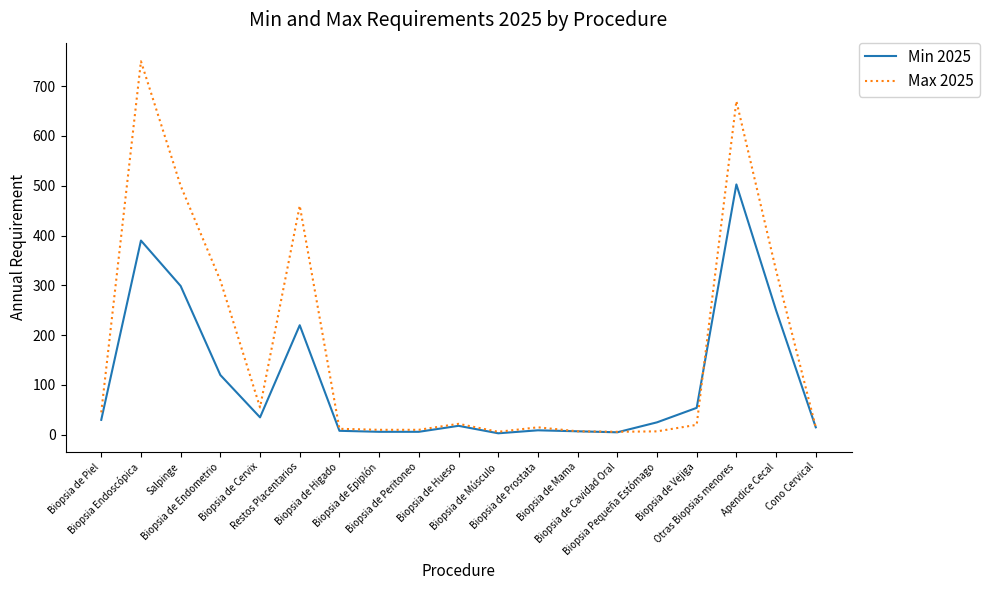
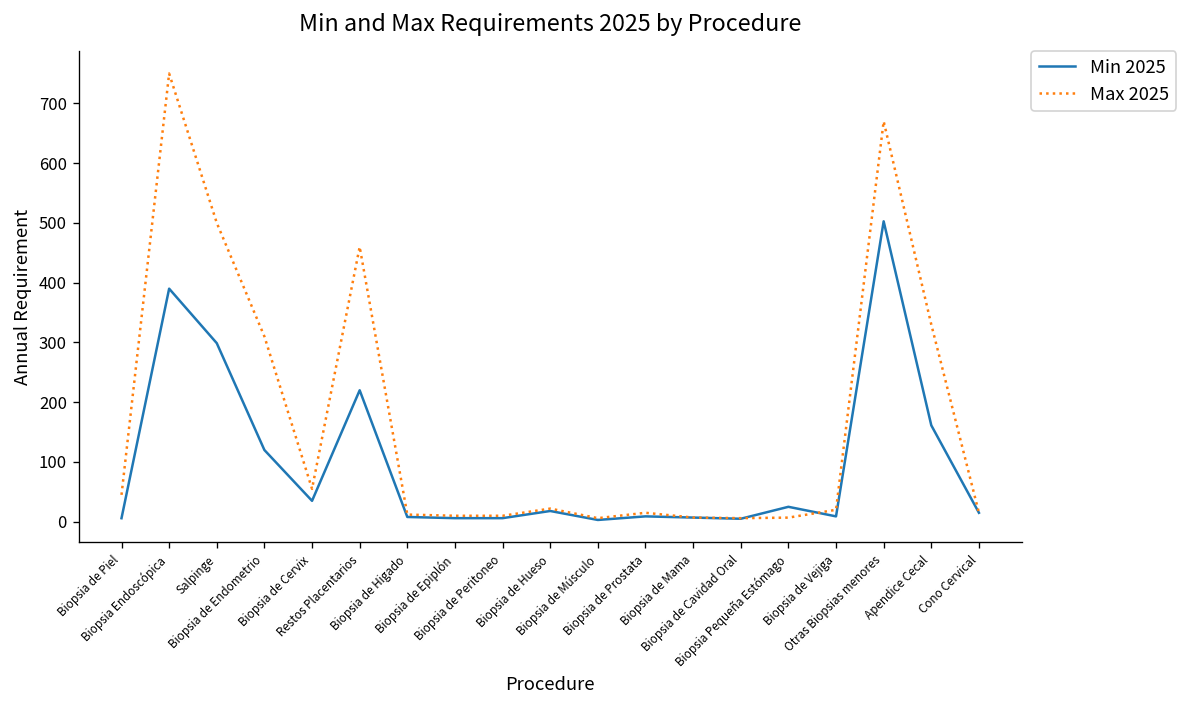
  {
    "Min 2025": {
-     "Biopsia de Piel": 30,
+     "Biopsia de Piel": 10,
      "Biopsia Endoscópica": 390,
      "Salpinge": 300,
      "Biopsia de Endometrio": 120,
      "Biopsia de Cervix": 40,
      "Restos Placentarios": 220,
      "Biopsia de Prostata": 10,
      "Biopsia Pequeña Estómago": 30,
-     "Biopsia de Vejiga": 50,
+     "Biopsia de Vejiga": 10,
      "Otras Biopsias menores": 500,
-     "Apendice Cecal": 250
+     "Apendice Cecal": 160
    },
    "Max 2025": {
      "Biopsia de Piel": 50,
      "Biopsia Endoscópica": 750,
      "Salpinge": 500,
      "Biopsia de Endometrio": 310,
      "Biopsia de Cervix": 60,
      "Restos Placentarios": 460,
      "Biopsia de Prostata": 20,
      "Biopsia Pequeña Estómago": 10,
      "Biopsia de Vejiga": 20,
      "Otras Biopsias menores": 670,
      "Apendice Cecal": 330
    }
  }
